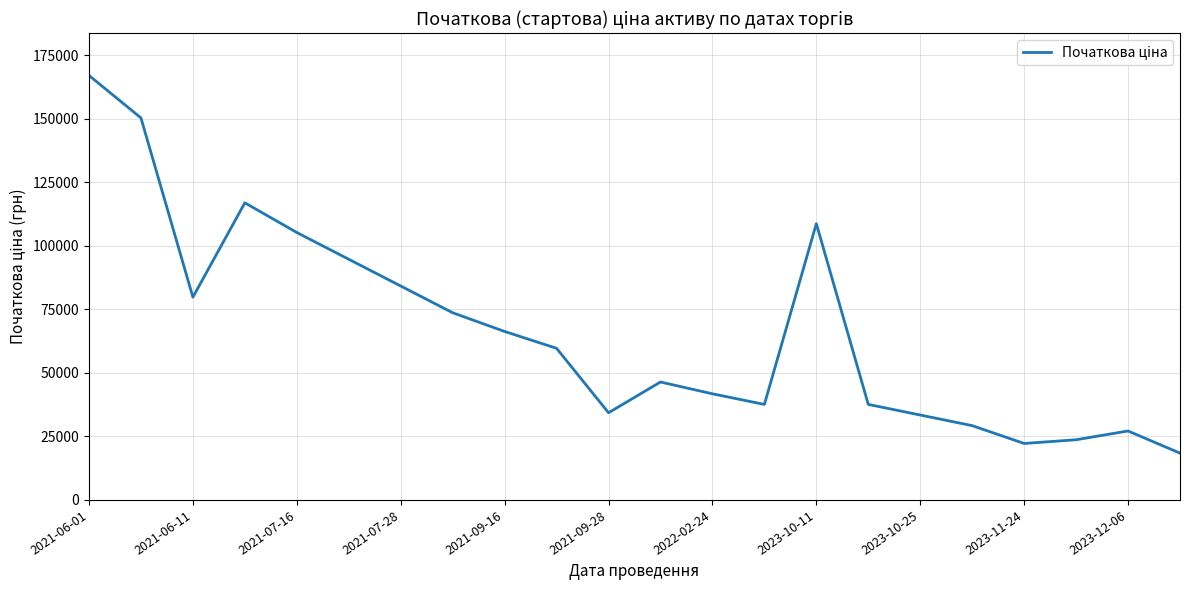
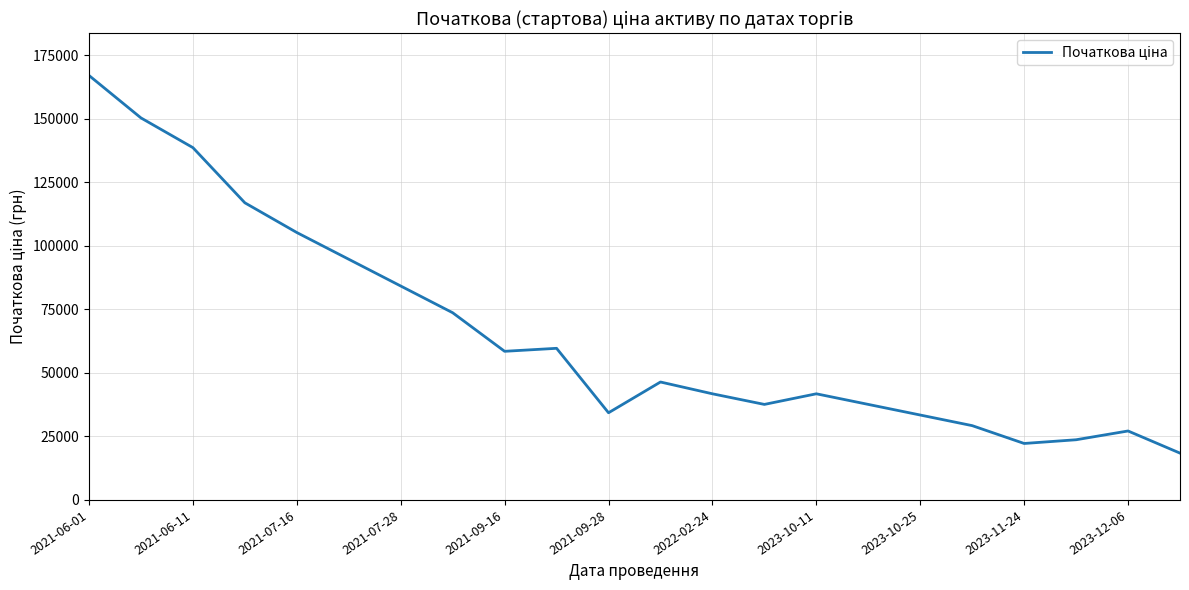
  {
    "2021-06-01": 167000,
-   "2021-06-11": 80000,
+   "2021-06-11": 139000,
    "2021-07-16": 105000,
    "2021-07-28": 84000,
-   "2021-09-16": 66000,
+   "2021-09-16": 59000,
    "2021-09-28": 34000,
    "2022-02-24": 42000,
-   "2023-10-11": 109000,
+   "2023-10-11": 42000,
    "2023-10-25": 33000,
    "2023-11-24": 22000,
    "2023-12-06": 27000
  }
